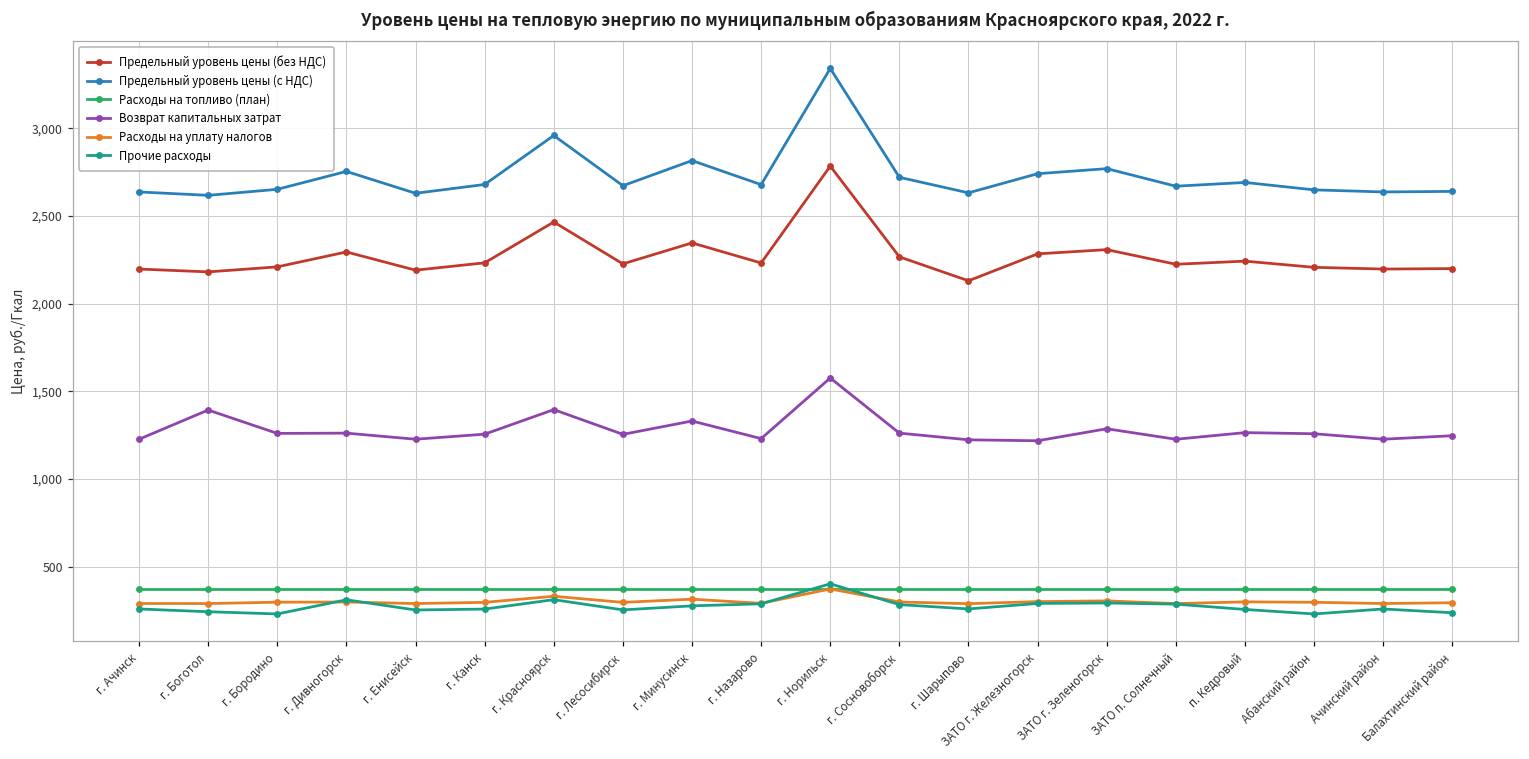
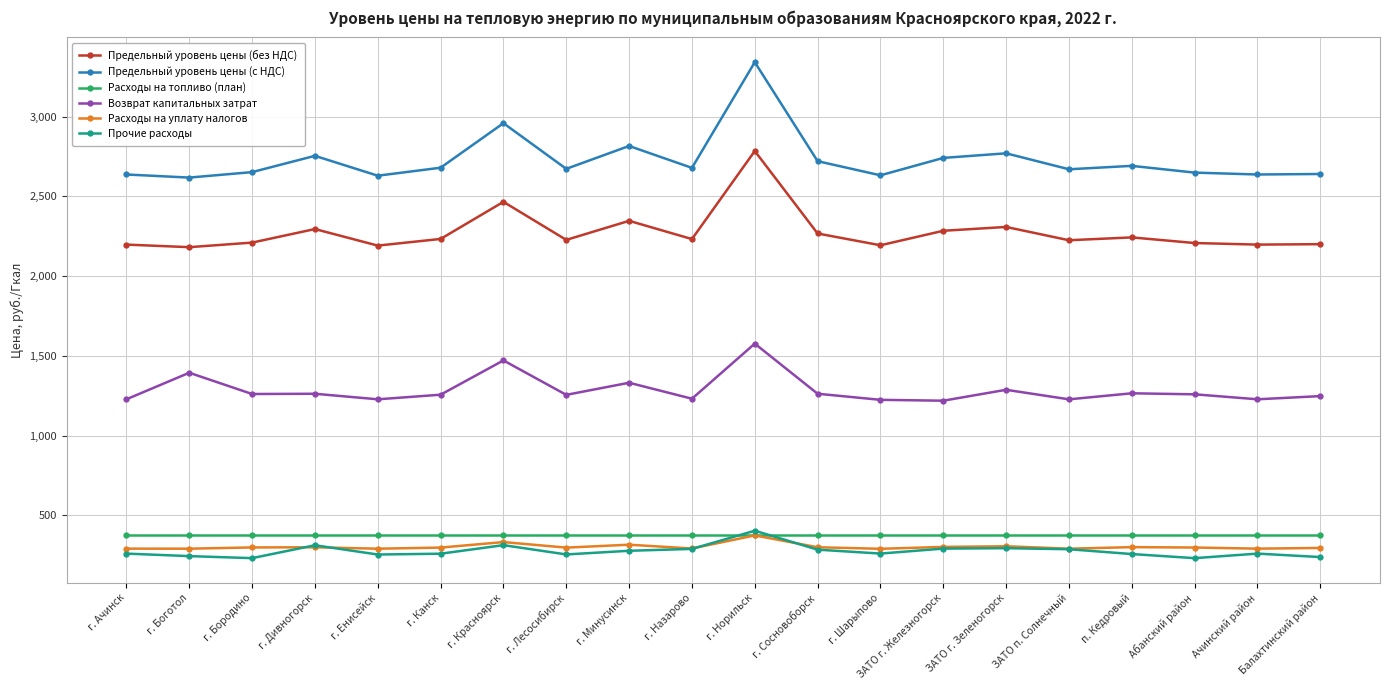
  {
    "Предельный уровень цены (без НДС)": {
      "г. Ачинск": "2,200",
      "г. Боготол": "2,180",
      "г. Бородино": "2,210",
      "г. Дивногорск": "2,290",
      "г. Енисейск": "2,190",
      "г. Канск": "2,230",
      "г. Красноярск": "2,470",
      "г. Лесосибирск": "2,230",
      "г. Минусинск": "2,350",
      "г. Назарово": "2,230",
      "г. Норильск": "2,780",
      "г. Сосновоборск": "2,270",
-     "г. Шарыпово": "2,130",
+     "г. Шарыпово": "2,190",
      "ЗАТО г. Железногорск": "2,280",
      "ЗАТО г. Зеленогорск": "2,310",
      "ЗАТО п. Солнечный": "2,220",
      "п. Кедровый": "2,240",
      "Абанский район": "2,210",
      "Ачинский район": "2,200",
      "Балахтинский район": "2,200"
    },
    "Предельный уровень цены (с НДС)": {
      "г. Ачинск": "2,640",
      "г. Боготол": "2,620",
      "г. Бородино": "2,650",
      "г. Дивногорск": "2,750",
      "г. Енисейск": "2,630",
      "г. Канск": "2,680",
      "г. Красноярск": "2,960",
      "г. Лесосибирск": "2,670",
      "г. Минусинск": "2,820",
      "г. Назарово": "2,680",
      "г. Норильск": "3,340",
      "г. Сосновоборск": "2,720",
      "г. Шарыпово": "2,630",
      "ЗАТО г. Железногорск": "2,740",
      "ЗАТО г. Зеленогорск": "2,770",
      "ЗАТО п. Солнечный": "2,670",
      "п. Кедровый": "2,690",
      "Абанский район": "2,650",
      "Ачинский район": "2,640",
      "Балахтинский район": "2,640"
    },
    "Возврат капитальных затрат": {
      "г. Ачинск": "1,230",
      "г. Боготол": "1,390",
      "г. Бородино": "1,260",
      "г. Дивногорск": "1,260",
      "г. Енисейск": "1,230",
      "г. Канск": "1,260",
-     "г. Красноярск": "1,400",
+     "г. Красноярск": "1,470",
      "г. Лесосибирск": "1,260",
      "г. Минусинск": "1,330",
      "г. Назарово": "1,230",
      "г. Норильск": "1,580",
      "г. Сосновоборск": "1,260",
      "г. Шарыпово": "1,220",
      "ЗАТО г. Железногорск": "1,220",
      "ЗАТО г. Зеленогорск": "1,290",
      "ЗАТО п. Солнечный": "1,230",
      "п. Кедровый": "1,270",
      "Абанский район": "1,260",
      "Ачинский район": "1,230",
      "Балахтинский район": "1,250"
    },
    "Расходы на уплату налогов": {
      "г. Ачинск": "290",
      "г. Боготол": "290",
      "г. Бородино": "300",
      "г. Енисейск": "290",
      "г. Канск": "300",
      "г. Красноярск": "330",
      "г. Лесосибирск": "300",
      "г. Минусинск": "320",
      "г. Шарыпово": "290",
      "п. Кедровый": "300",
      "Абанский район": "300",
      "Ачинский район": "290",
      "Балахтинский район": "300"
    }
  }
